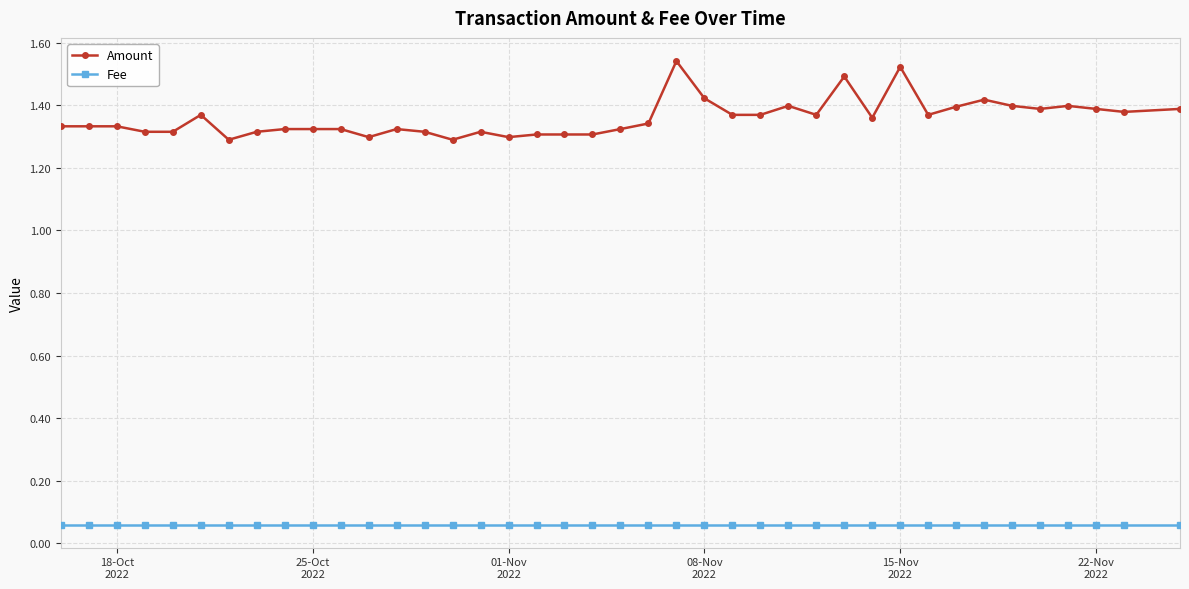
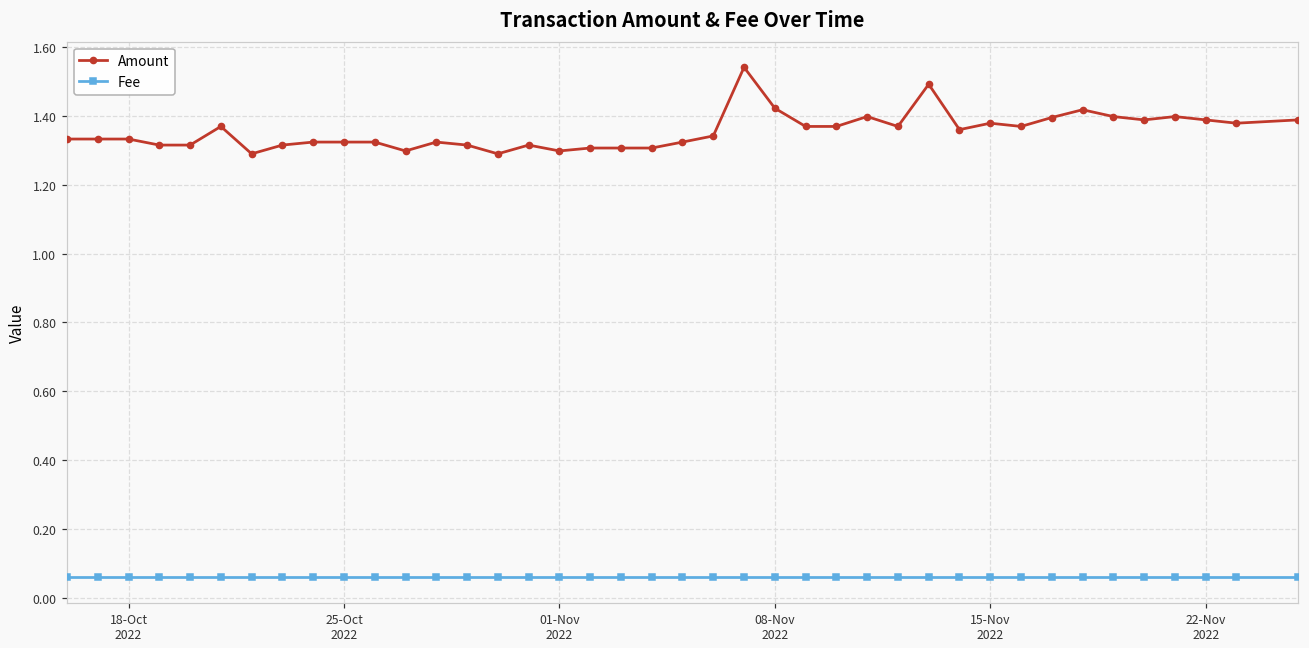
  {
    "Amount": {
      "18-Oct 2022": 1.33,
      "25-Oct 2022": 1.32,
      "01-Nov 2022": 1.30,
      "08-Nov 2022": 1.42,
-     "15-Nov 2022": 1.52,
+     "15-Nov 2022": 1.38,
      "22-Nov 2022": 1.39
    },
    "Fee": {
      "18-Oct 2022": 0.06,
      "25-Oct 2022": 0.06,
      "01-Nov 2022": 0.06,
      "08-Nov 2022": 0.06,
      "15-Nov 2022": 0.06,
      "22-Nov 2022": 0.06
    }
  }
